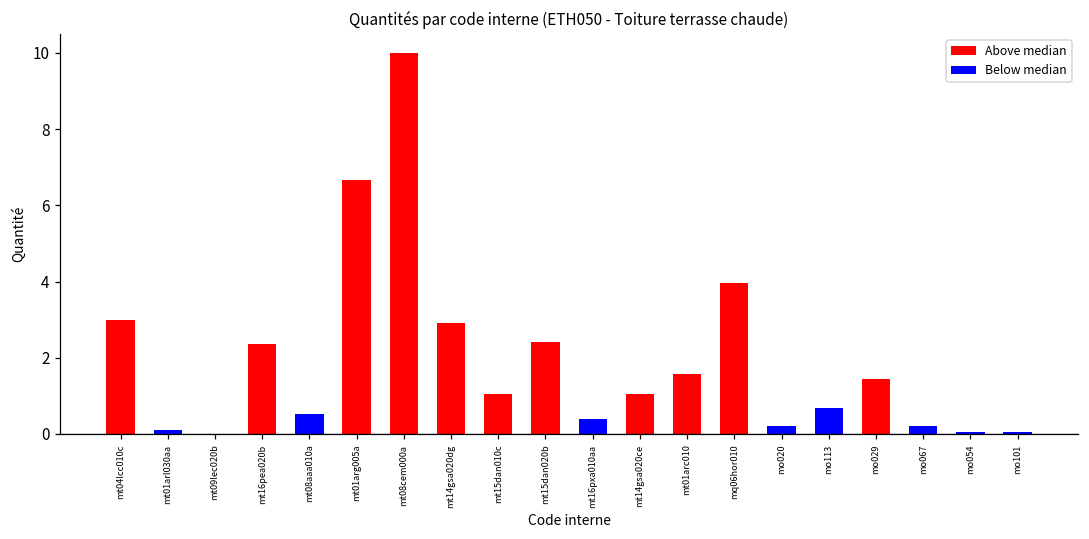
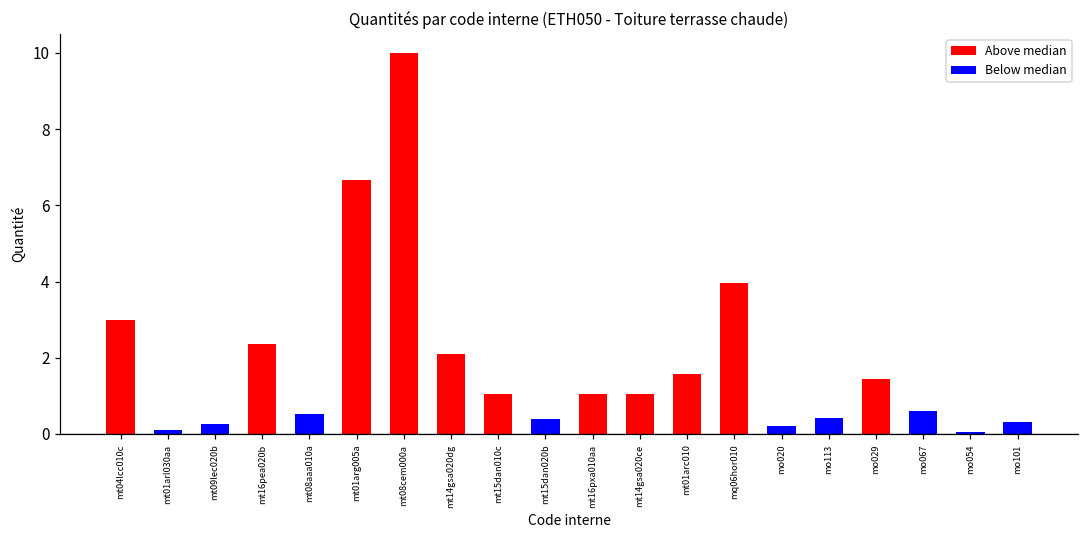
  {
    "mt04lcc010c": 3.0,
    "mt01arl030aa": 0.1,
-   "mt09lec020b": 0.0,
+   "mt09lec020b": 0.3,
    "mt16pea020b": 2.4,
    "mt08aaa010a": 0.5,
    "mt01arg005a": 6.7,
    "mt08cem000a": 10.0,
-   "mt14gsa020dg": 2.9,
+   "mt14gsa020dg": 2.1,
    "mt15dan010c": 1.1,
-   "mt15dan020b": 2.4,
-   "mt16pxa010aa": 0.4,
+   "mt15dan020b": 0.4,
+   "mt16pxa010aa": 1.1,
    "mt14gsa020ce": 1.1,
    "mt01arc010": 1.6,
    "mq06hor010": 4.0,
    "mo020": 0.2,
-   "mo113": 0.7,
+   "mo113": 0.4,
    "mo029": 1.4,
-   "mo067": 0.2,
-   "mo101": 0.1
+   "mo067": 0.6,
+   "mo101": 0.3
  }
